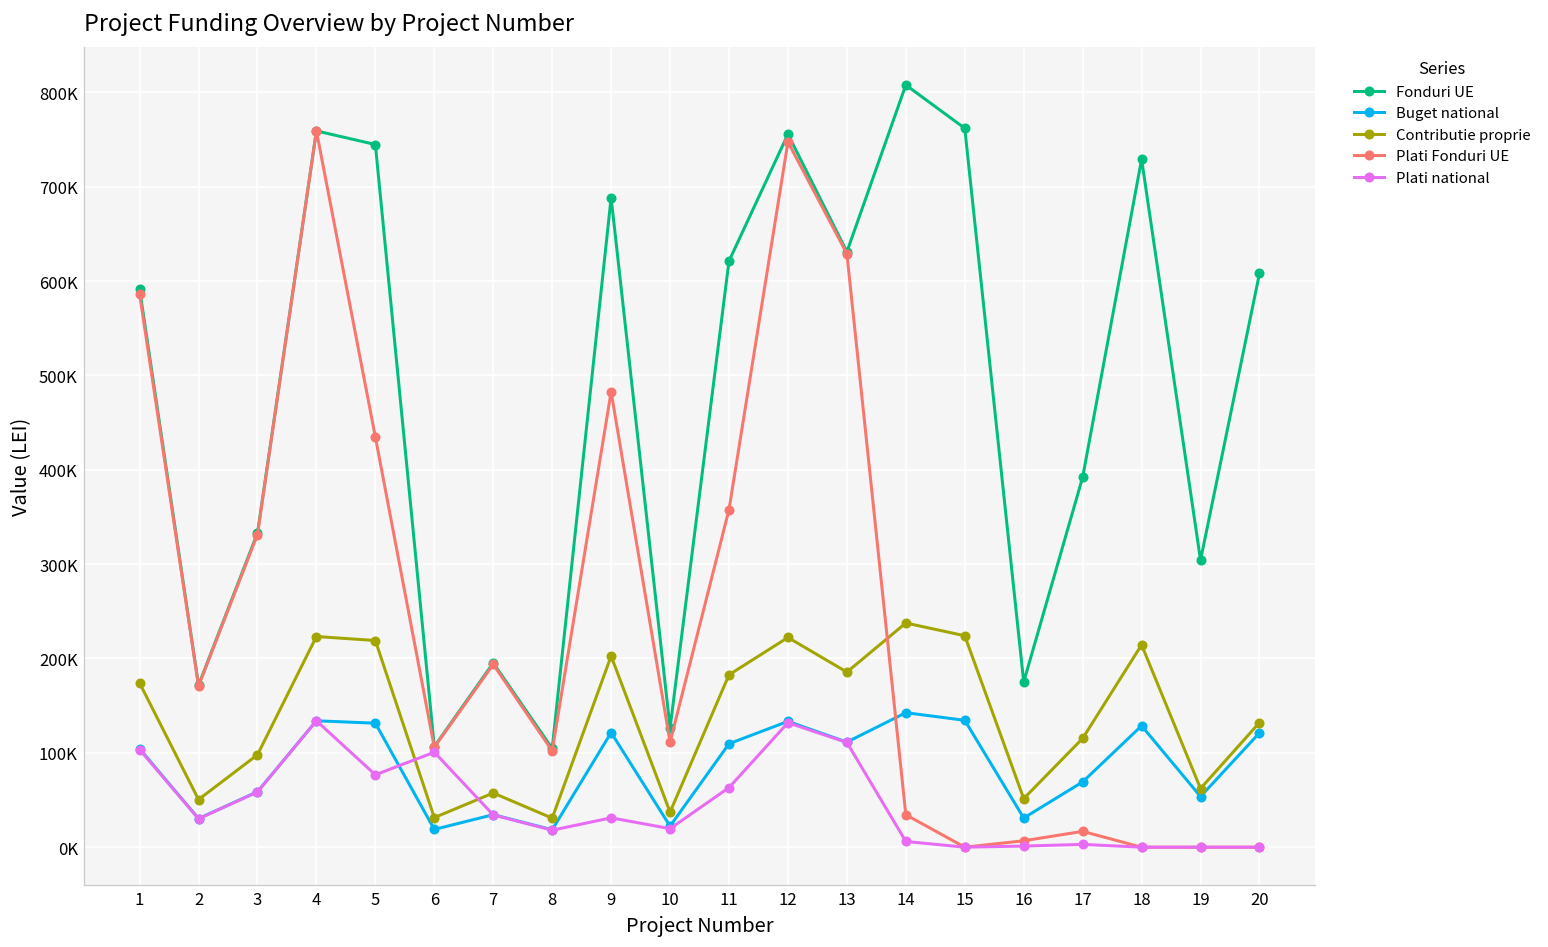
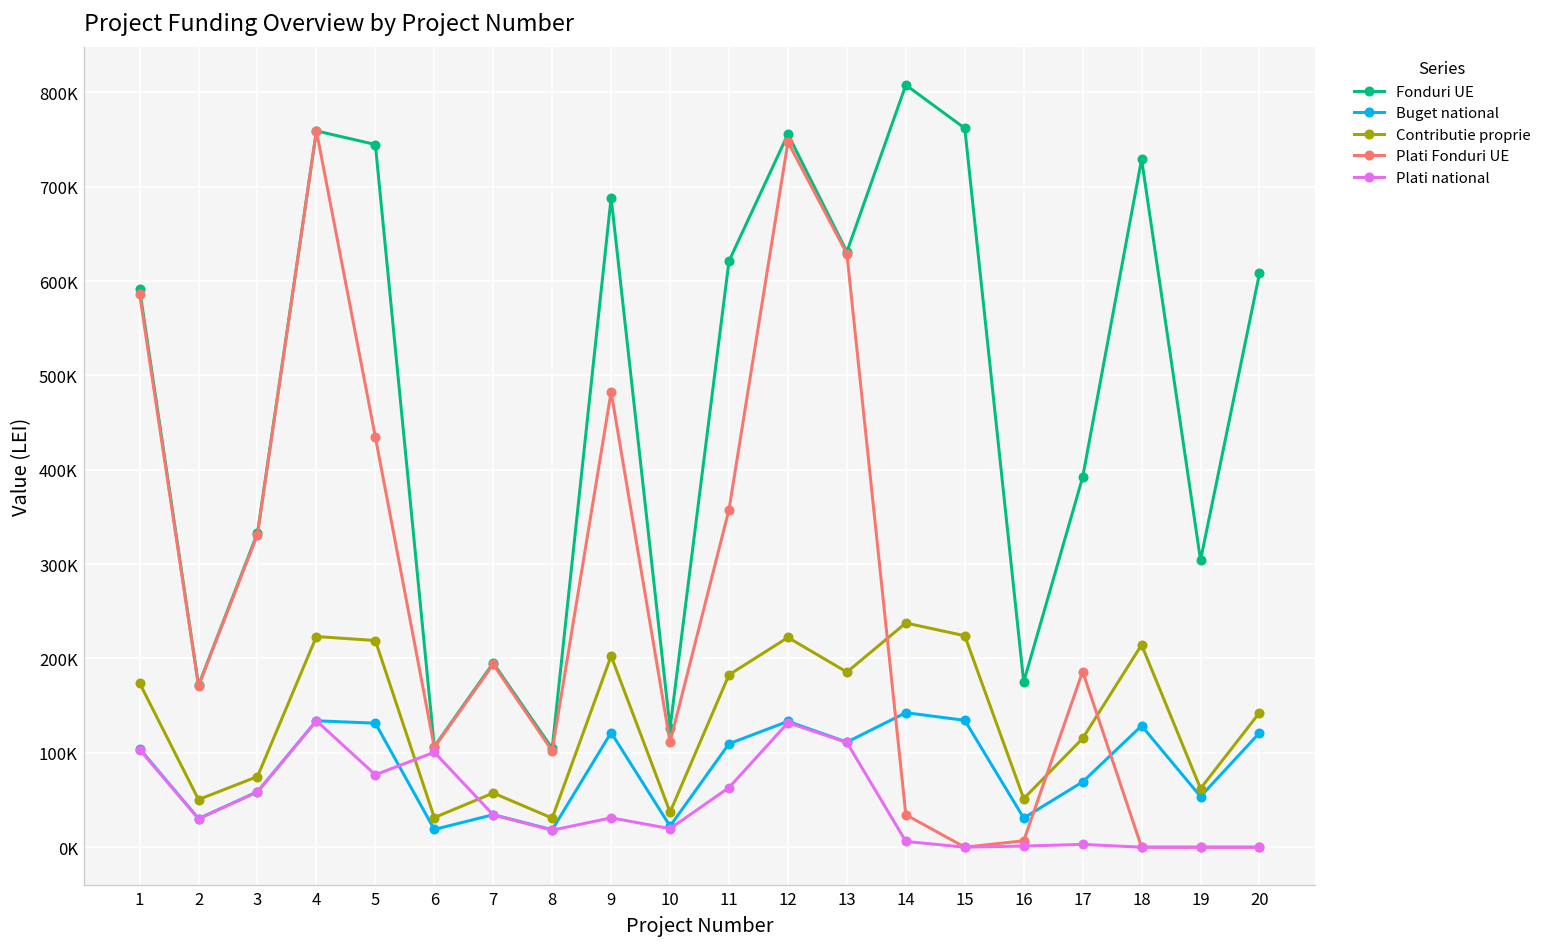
  {
    "Fonduri UE": {
      "1": 590000,
      "5": 740000,
      "9": 690000,
      "10": 130000,
      "11": 620000,
      "12": 760000,
      "14": 810000,
      "15": 760000,
      "16": 180000,
      "17": 390000,
      "18": 730000,
      "19": 300000,
      "20": 610000
    },
    "Buget national": {
      "5": 130000,
      "6": 20000,
      "9": 120000,
      "11": 110000,
      "14": 140000,
      "15": 130000,
      "16": 30000,
      "17": 70000,
      "18": 130000,
      "19": 50000,
      "20": 120000
    },
    "Contributie proprie": {
      "1": 170000,
      "2": 50000,
-     "3": 100000,
+     "3": 70000,
      "4": 220000,
      "5": 220000,
      "6": 30000,
      "7": 60000,
      "8": 30000,
      "9": 200000,
      "10": 40000,
      "11": 180000,
      "12": 220000,
      "13": 190000,
      "14": 240000,
      "15": 220000,
      "16": 50000,
      "17": 120000,
      "18": 210000,
      "19": 60000,
-     "20": 130000
+     "20": 140000
    },
    "Plati Fonduri UE": {
      "1": 590000,
      "5": 430000,
      "9": 480000,
      "10": 110000,
      "11": 360000,
      "12": 750000,
      "14": 30000,
      "16": 10000,
-     "17": 20000
+     "17": 190000
    },
    "Plati national": {
      "5": 80000,
      "6": 100000,
      "9": 30000,
      "11": 60000,
      "14": 10000,
      "16": 0,
      "17": 0
    }
  }
